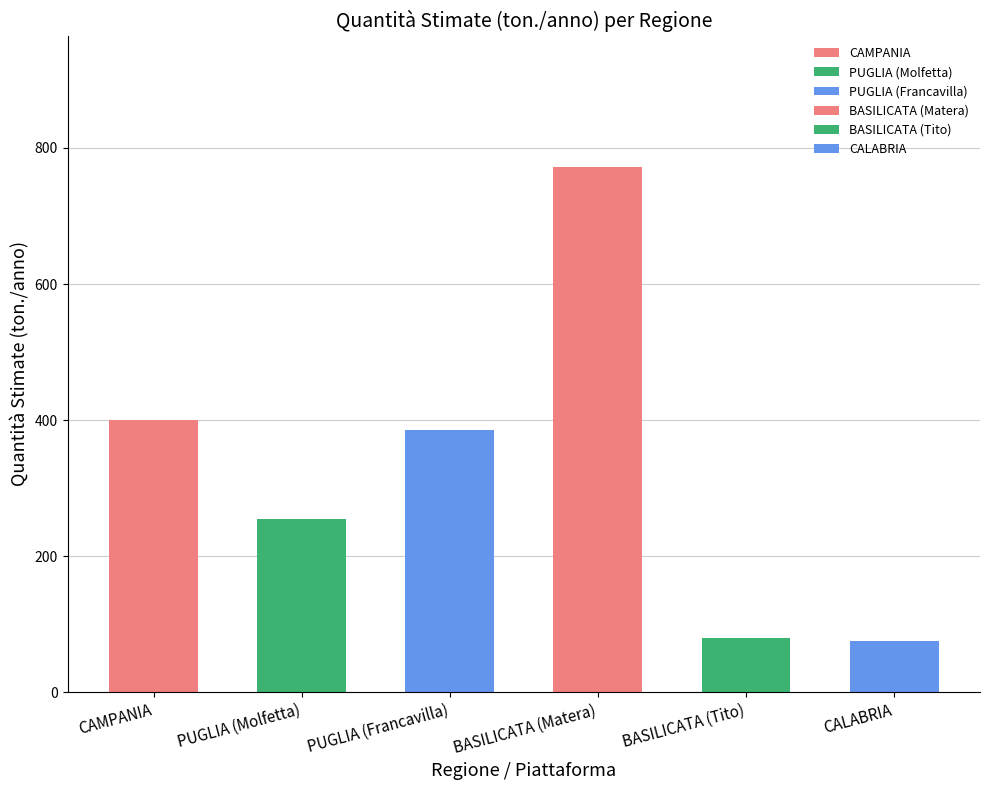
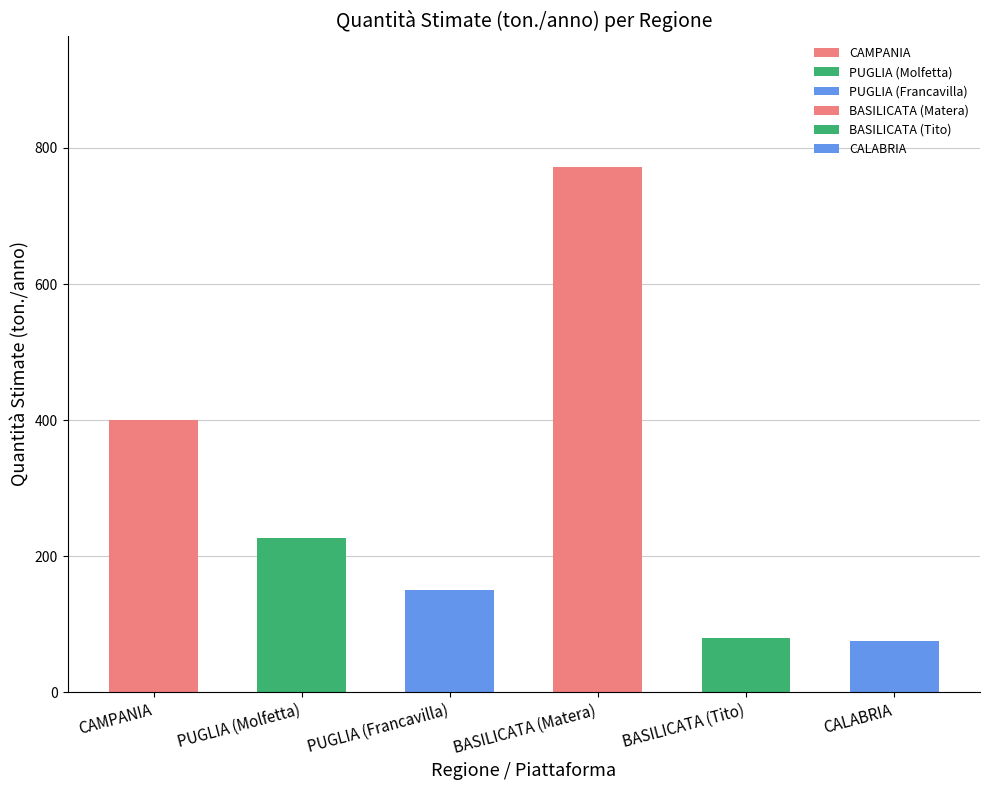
  {
    "CAMPANIA": 400,
-   "PUGLIA (Molfetta)": 260,
-   "PUGLIA (Francavilla)": 390,
+   "PUGLIA (Molfetta)": 230,
+   "PUGLIA (Francavilla)": 150,
    "BASILICATA (Matera)": 770,
    "BASILICATA (Tito)": 80,
    "CALABRIA": 80
  }
